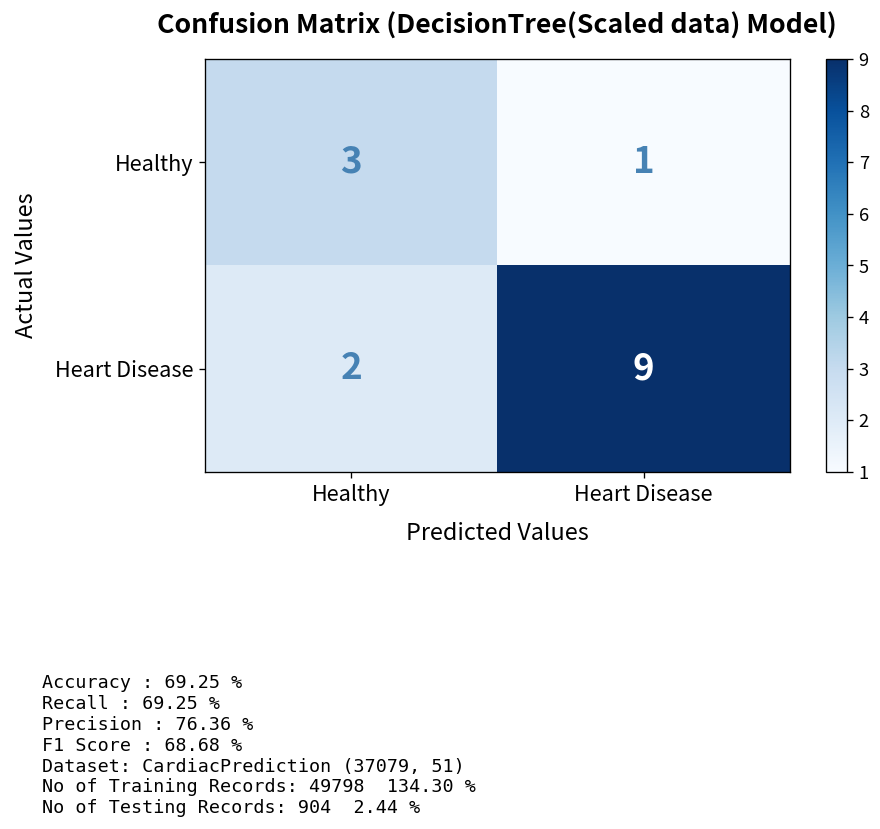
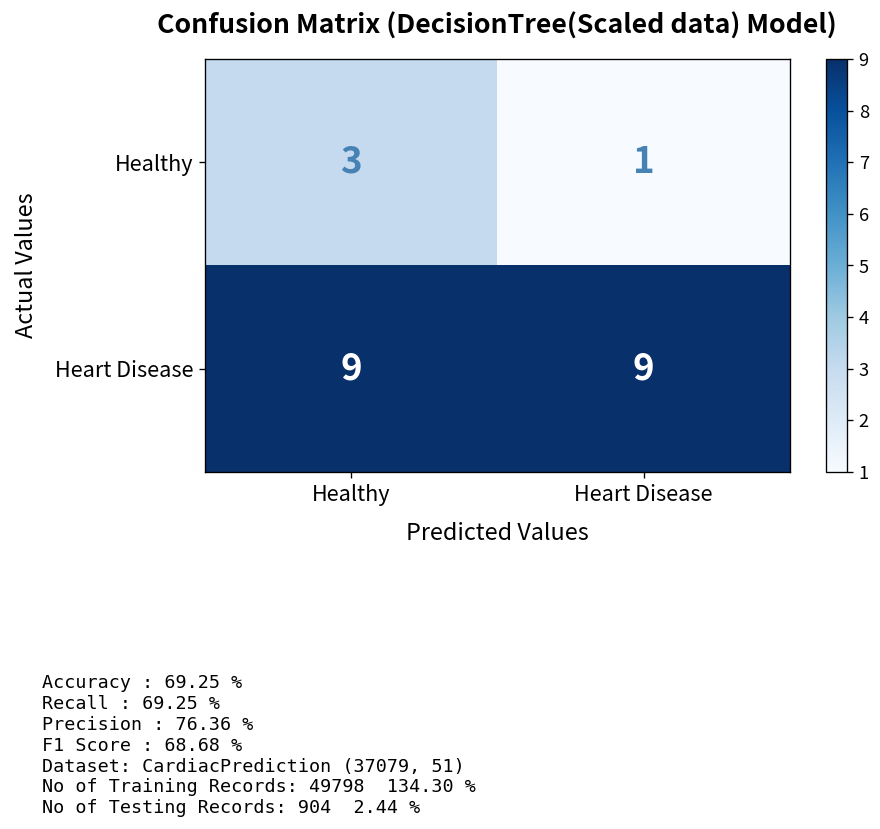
  {
    "Healthy": {
      "Healthy": 3,
      "Heart Disease": 1
    },
    "Heart Disease": {
-     "Healthy": 2,
+     "Healthy": 9,
      "Heart Disease": 9
    }
  }
